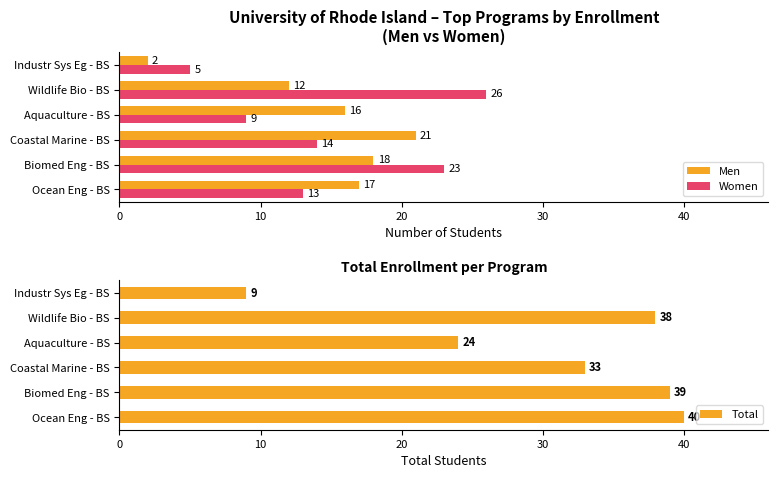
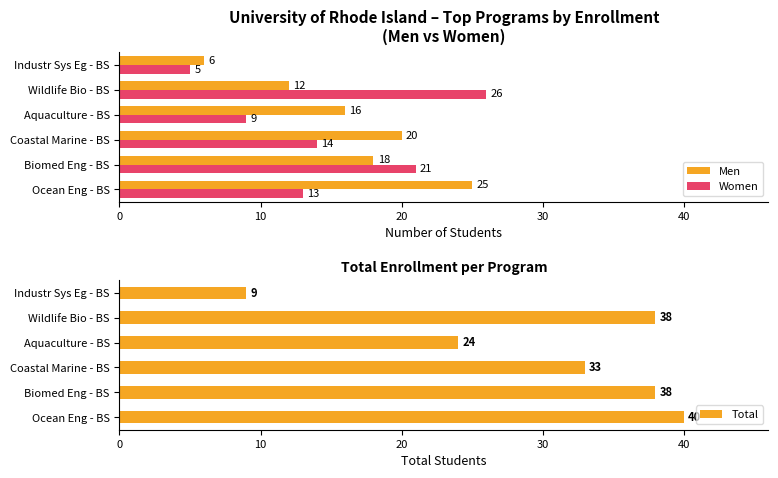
  {
    "University of Rhode Island – Top Programs by Enrollment (Men vs Women)": {
      "Men": {
-       "Industr Sys Eg - BS": 2,
+       "Industr Sys Eg - BS": 6,
        "Wildlife Bio - BS": 12,
        "Aquaculture - BS": 16,
-       "Coastal Marine - BS": 21,
+       "Coastal Marine - BS": 20,
        "Biomed Eng - BS": 18,
-       "Ocean Eng - BS": 17
+       "Ocean Eng - BS": 25
      },
      "Women": {
        "Industr Sys Eg - BS": 5,
        "Wildlife Bio - BS": 26,
        "Aquaculture - BS": 9,
        "Coastal Marine - BS": 14,
-       "Biomed Eng - BS": 23,
+       "Biomed Eng - BS": 21,
        "Ocean Eng - BS": 13
      }
    },
    "Total Enrollment per Program": {
      "Industr Sys Eg - BS": 9,
      "Wildlife Bio - BS": 38,
      "Aquaculture - BS": 24,
      "Coastal Marine - BS": 33,
-     "Biomed Eng - BS": 39
+     "Biomed Eng - BS": 38
    }
  }
